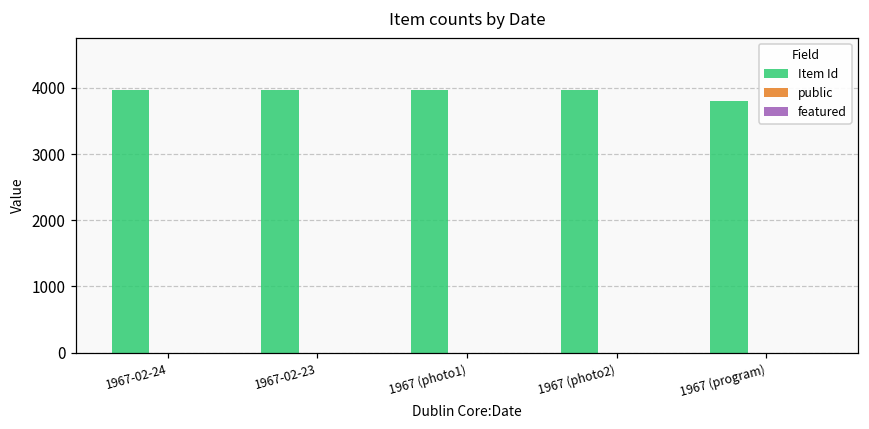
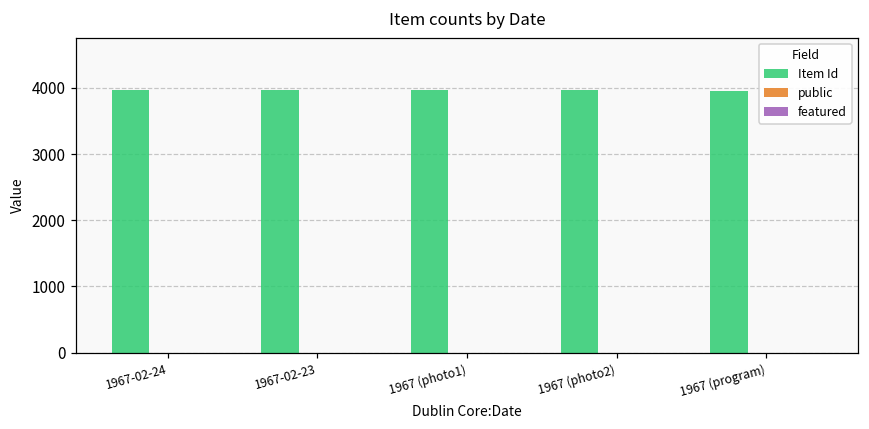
  {
    "Item Id": {
      "1967-02-24": 4000,
      "1967-02-23": 4000,
      "1967 (photo1)": 4000,
      "1967 (photo2)": 4000,
-     "1967 (program)": 3800
+     "1967 (program)": 4000
    },
    "featured": {
      "1967-02-24": 0,
      "1967-02-23": 0,
      "1967 (photo1)": 0,
      "1967 (photo2)": 0,
      "1967 (program)": 0
    }
  }
